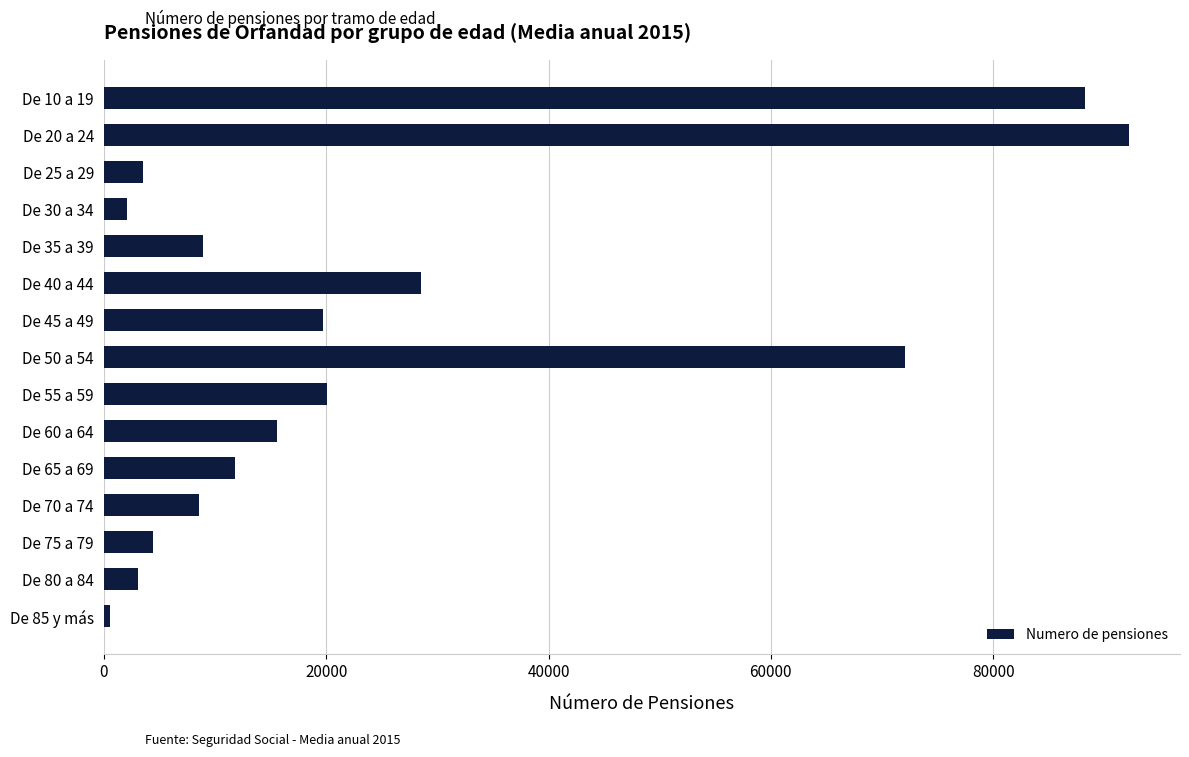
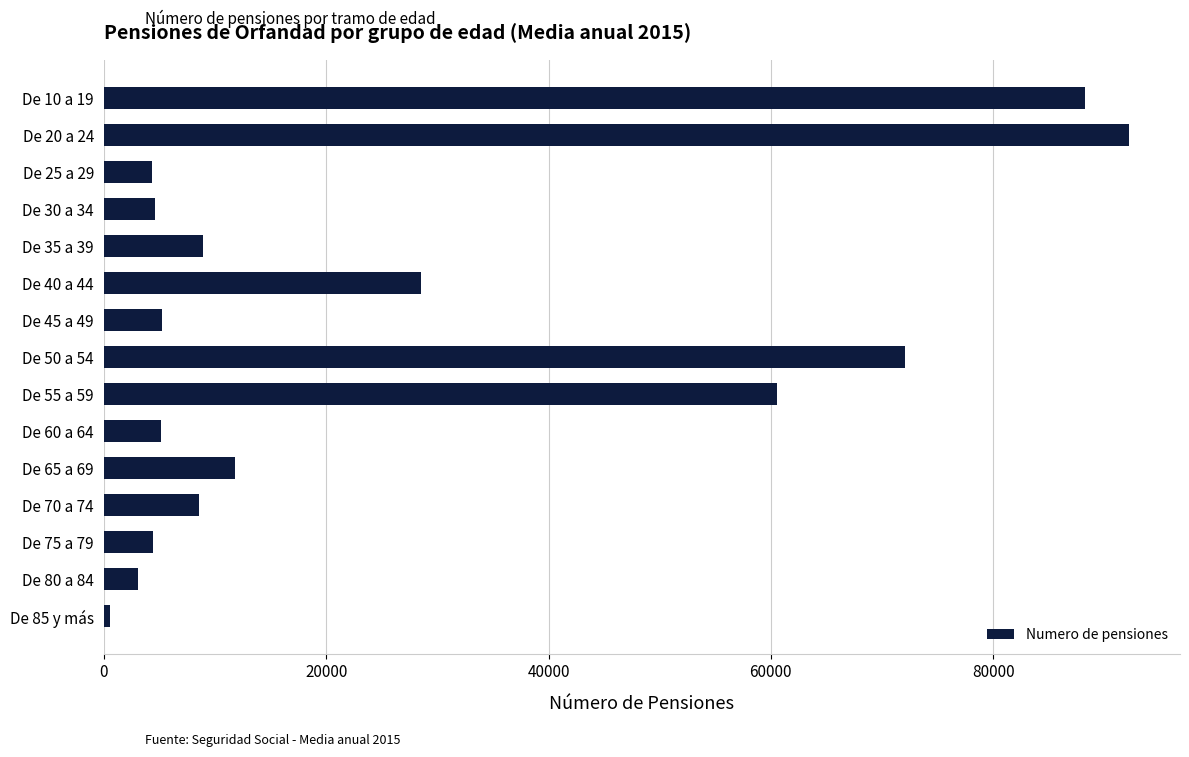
  {
    "De 10 a 19": 88300,
    "De 20 a 24": 92200,
-   "De 25 a 29": 3500,
-   "De 30 a 34": 2100,
+   "De 25 a 29": 4400,
+   "De 30 a 34": 4600,
    "De 35 a 39": 9000,
    "De 40 a 44": 28500,
-   "De 45 a 49": 19700,
+   "De 45 a 49": 5200,
    "De 50 a 54": 72000,
-   "De 55 a 59": 20100,
-   "De 60 a 64": 15600,
+   "De 55 a 59": 60500,
+   "De 60 a 64": 5100,
    "De 65 a 69": 11800,
    "De 70 a 74": 8600,
    "De 75 a 79": 4400,
    "De 80 a 84": 3000,
    "De 85 y más": 600
  }
